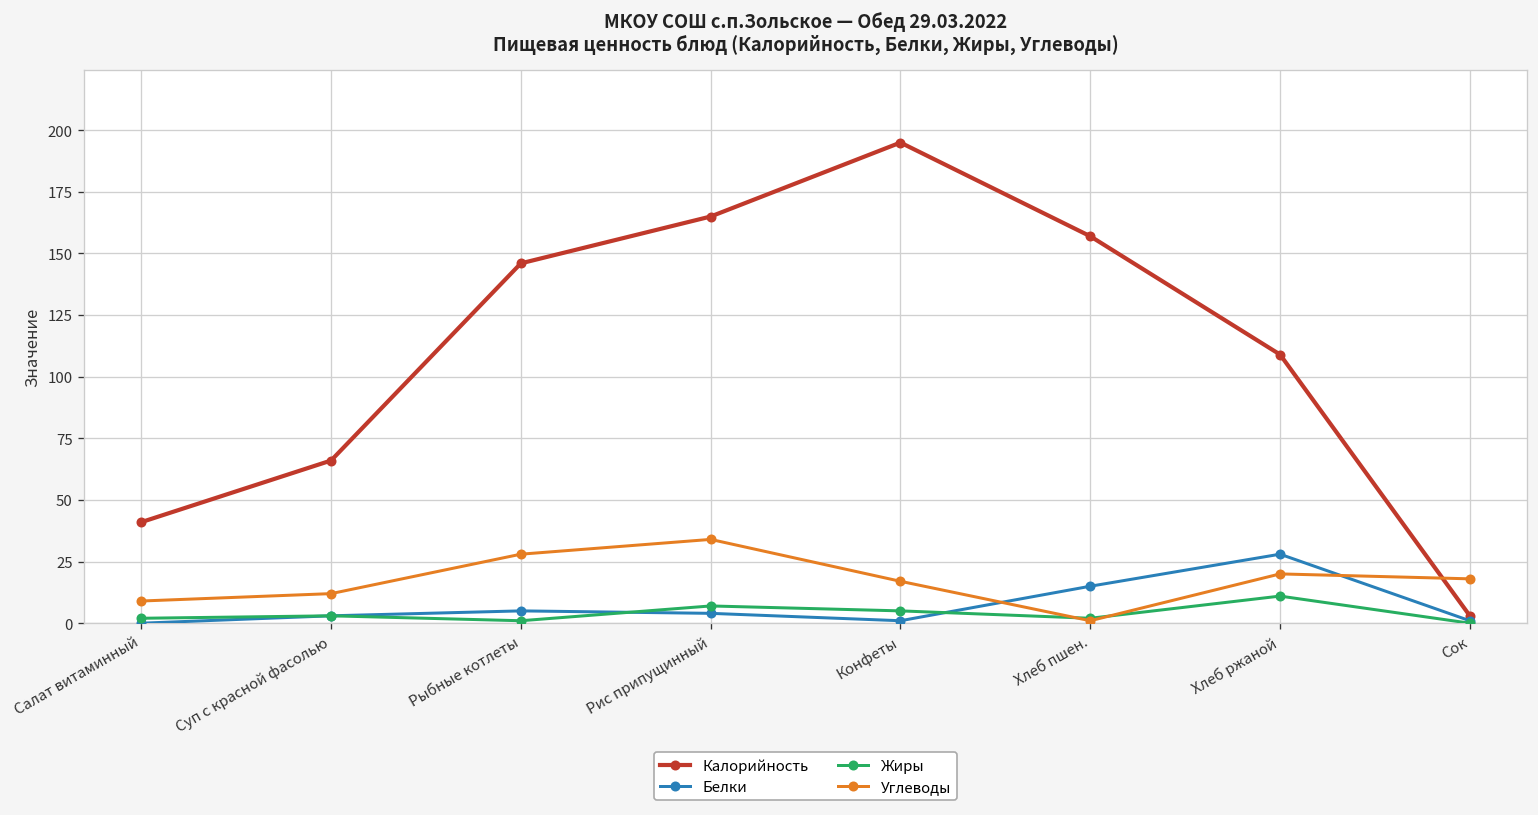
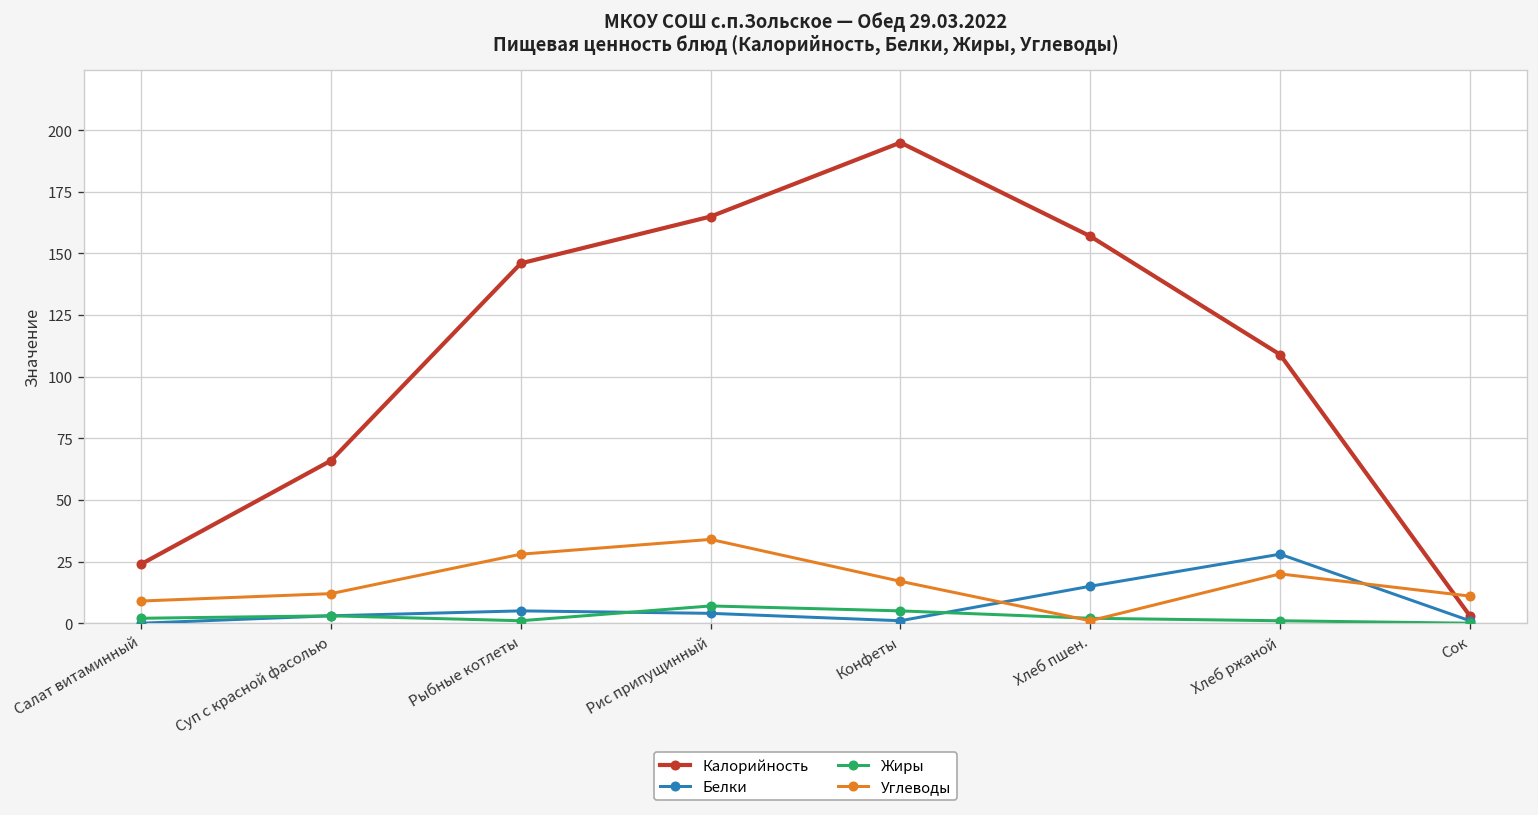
  {
    "Калорийность": {
-     "Салат витаминный": 41,
+     "Салат витаминный": 24,
      "Суп с красной фасолью": 66,
      "Рыбные котлеты": 146,
      "Рис припущинный": 165,
      "Конфеты": 195,
      "Хлеб пшен.": 157,
      "Хлеб ржаной": 109,
      "Сок": 3
    },
    "Белки": {
      "Салат витаминный": 0,
      "Рыбные котлеты": 5,
      "Рис припущинный": 4,
      "Конфеты": 1,
      "Хлеб пшен.": 15,
      "Хлеб ржаной": 28
    },
    "Жиры": {
      "Салат витаминный": 2,
      "Рыбные котлеты": 1,
      "Рис припущинный": 7,
      "Конфеты": 5,
-     "Хлеб ржаной": 11
+     "Хлеб ржаной": 1
    },
    "Углеводы": {
      "Салат витаминный": 9,
      "Суп с красной фасолью": 12,
      "Рыбные котлеты": 28,
      "Рис припущинный": 34,
      "Конфеты": 17,
      "Хлеб ржаной": 20,
-     "Сок": 18
+     "Сок": 11
    }
  }
